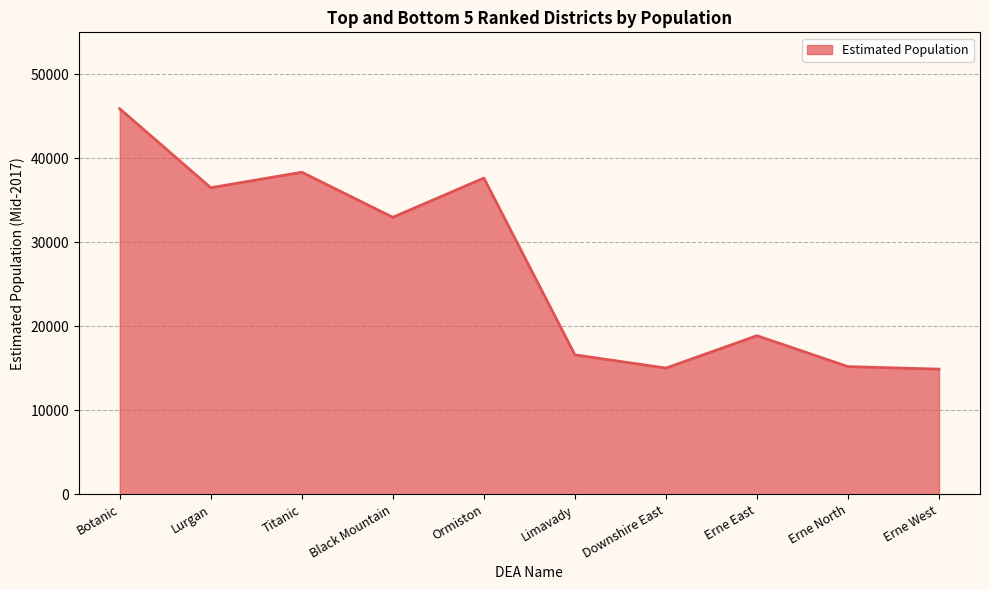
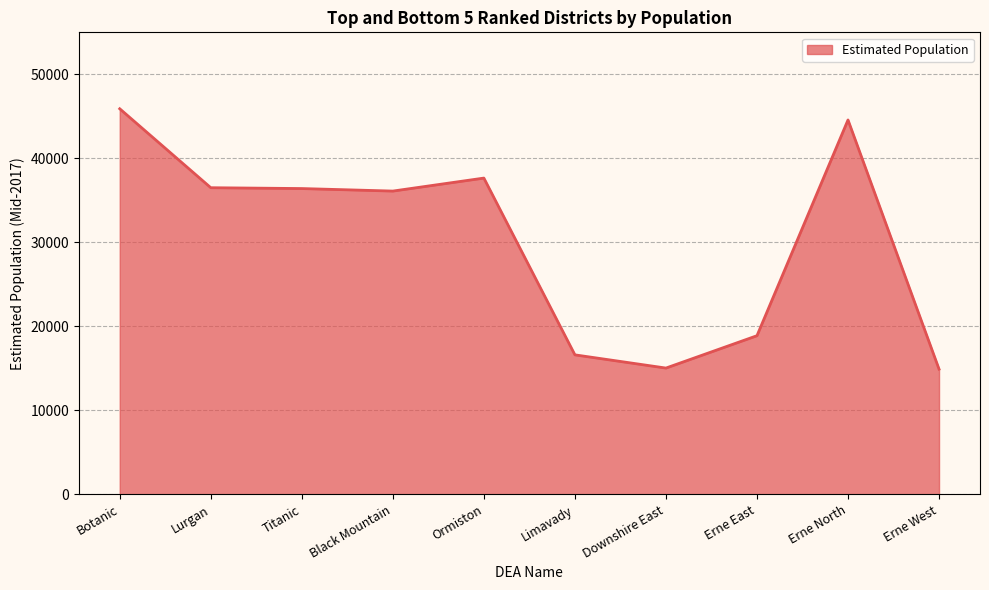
  {
    "Botanic": 46000,
    "Lurgan": 37000,
-   "Titanic": 38000,
-   "Black Mountain": 33000,
+   "Titanic": 36000,
+   "Black Mountain": 36000,
    "Ormiston": 38000,
    "Limavady": 17000,
    "Downshire East": 15000,
    "Erne East": 19000,
-   "Erne North": 15000,
+   "Erne North": 45000,
    "Erne West": 15000
  }
